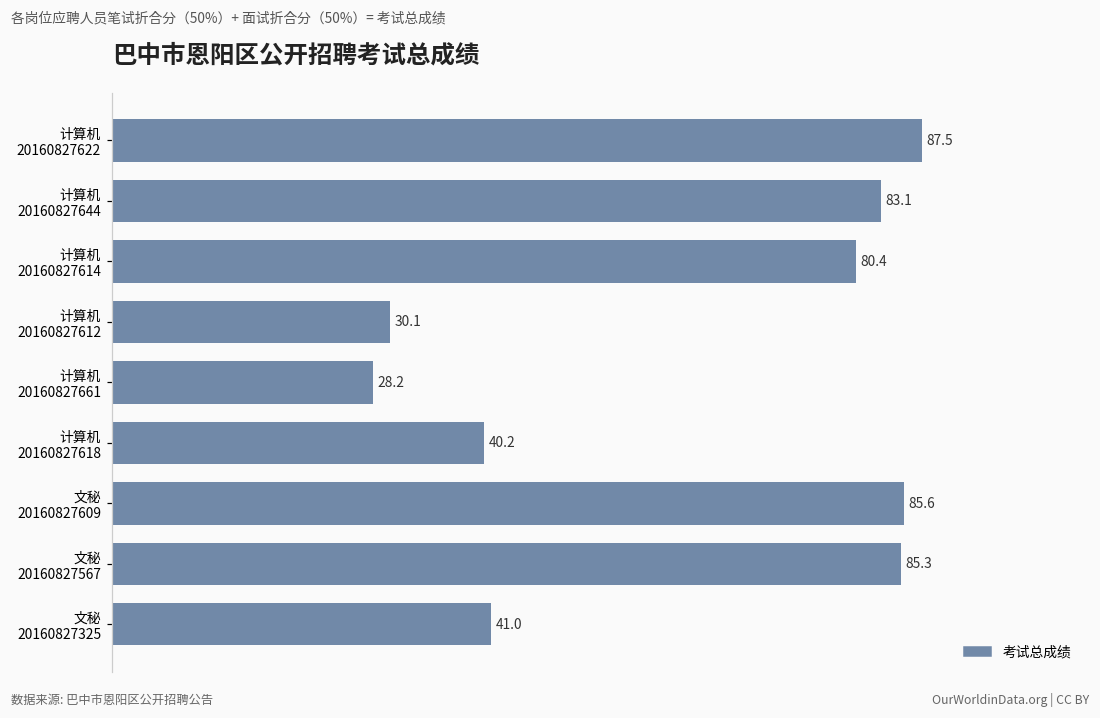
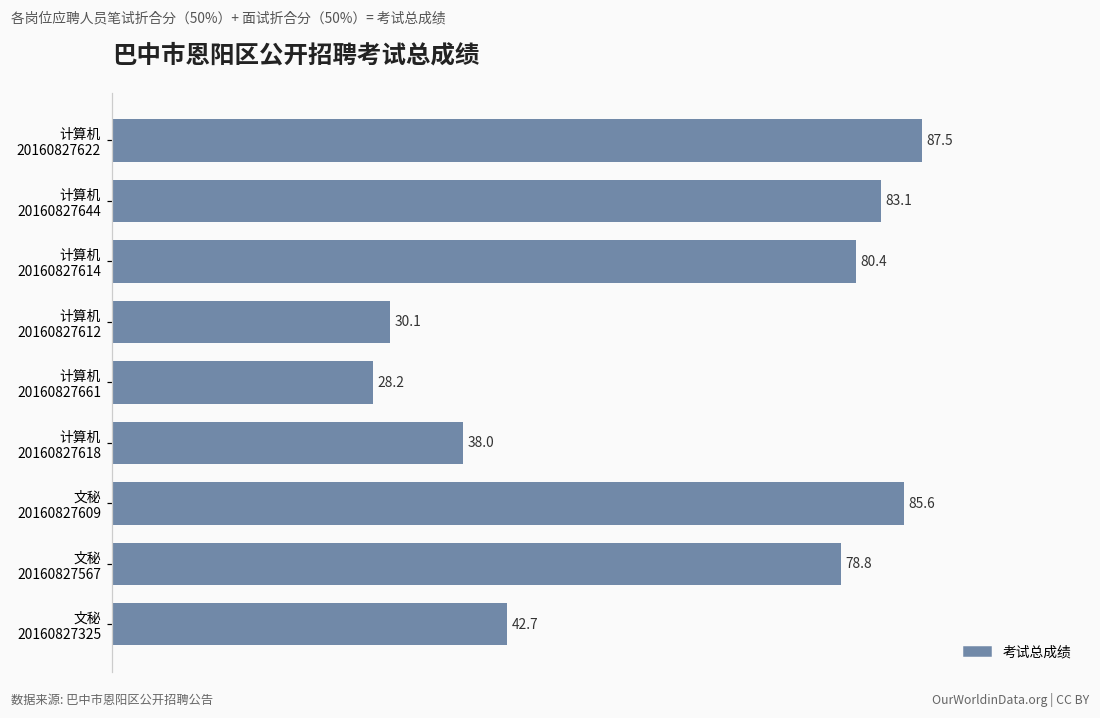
  {
    "计算机 20160827622": 87.5,
    "计算机 20160827644": 83.1,
    "计算机 20160827614": 80.4,
    "计算机 20160827612": 30.1,
    "计算机 20160827661": 28.2,
-   "计算机 20160827618": 40.2,
+   "计算机 20160827618": 38.0,
    "文秘 20160827609": 85.6,
-   "文秘 20160827567": 85.3,
-   "文秘 20160827325": 41.0
+   "文秘 20160827567": 78.8,
+   "文秘 20160827325": 42.7
  }
